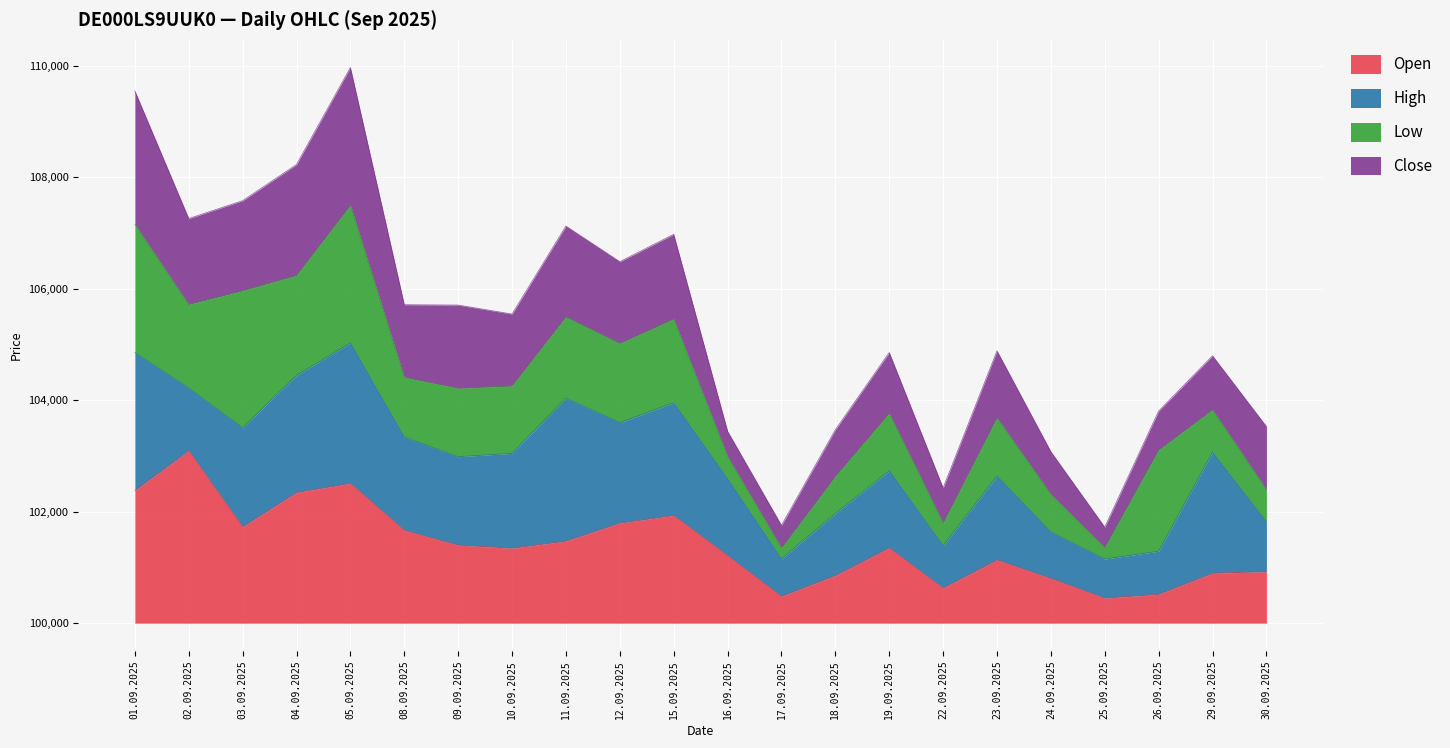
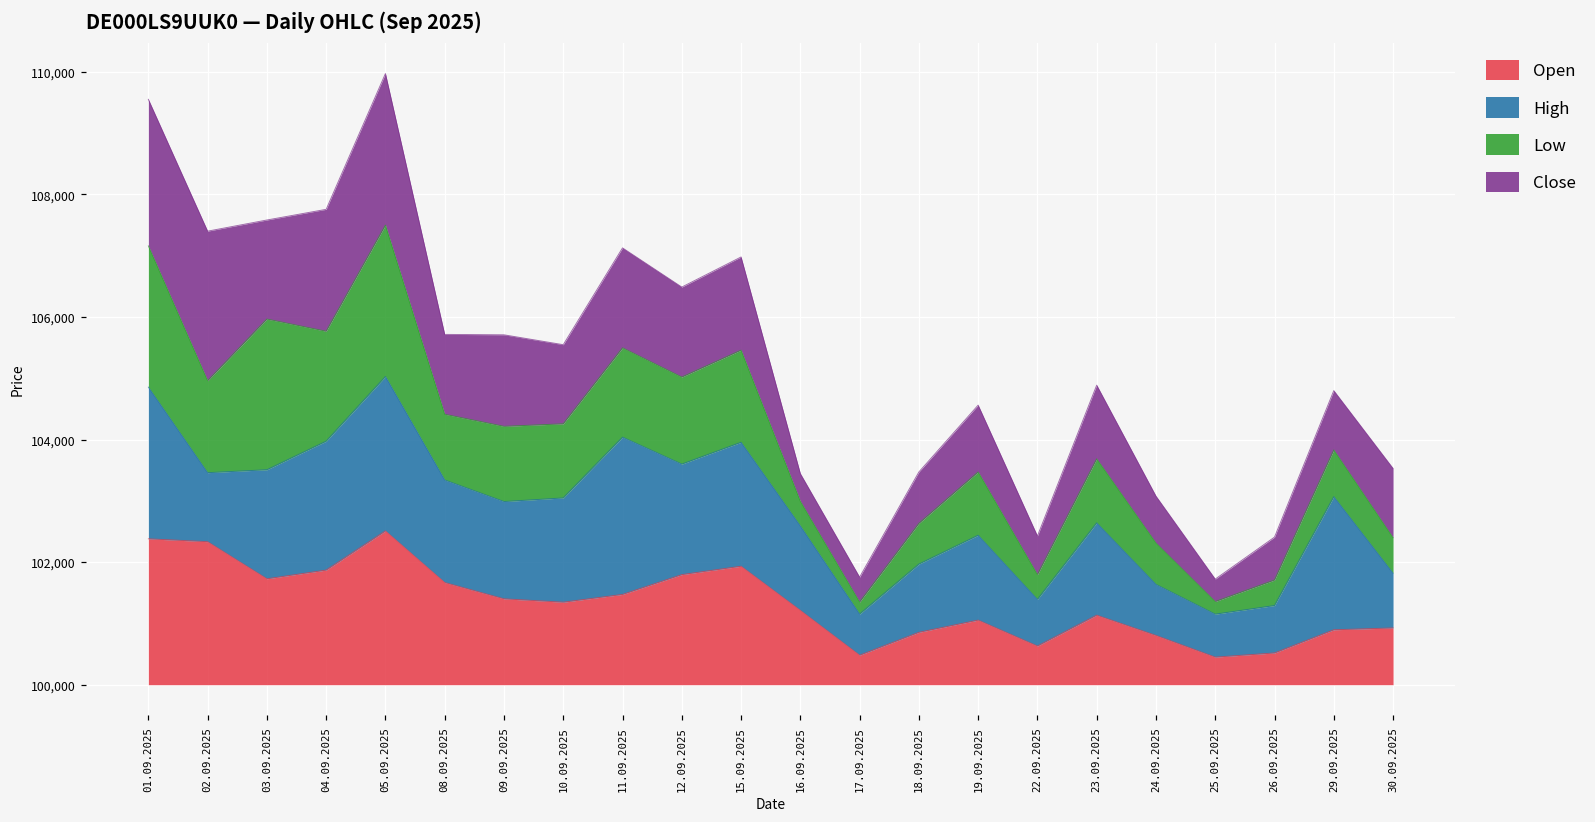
  {
    "Open": {
      "01.09.2025": "102,400",
-     "02.09.2025": "103,100",
+     "02.09.2025": "102,300",
      "03.09.2025": "101,700",
-     "04.09.2025": "102,300",
+     "04.09.2025": "101,900",
      "05.09.2025": "102,500",
      "08.09.2025": "101,700",
      "09.09.2025": "101,400",
      "10.09.2025": "101,300",
      "11.09.2025": "101,500",
      "12.09.2025": "101,800",
      "15.09.2025": "101,900",
      "16.09.2025": "101,200",
      "17.09.2025": "100,500",
      "18.09.2025": "100,900",
-     "19.09.2025": "101,400",
+     "19.09.2025": "101,100",
      "22.09.2025": "100,600",
      "23.09.2025": "101,100",
      "24.09.2025": "100,800",
      "25.09.2025": "100,500",
      "26.09.2025": "100,500",
      "29.09.2025": "100,900",
      "30.09.2025": "100,900"
    },
    "High": {
      "02.09.2025": "1,100",
      "04.09.2025": "2,100",
      "19.09.2025": "1,400"
    },
    "Low": {
      "02.09.2025": "1,500",
      "04.09.2025": "1,800",
      "19.09.2025": "1,000",
-     "26.09.2025": "1,800"
+     "26.09.2025": "400"
    },
    "Close": {
-     "02.09.2025": "1,500",
+     "02.09.2025": "2,400",
      "04.09.2025": "2,000",
      "19.09.2025": "1,100",
      "26.09.2025": "700"
    }
  }
